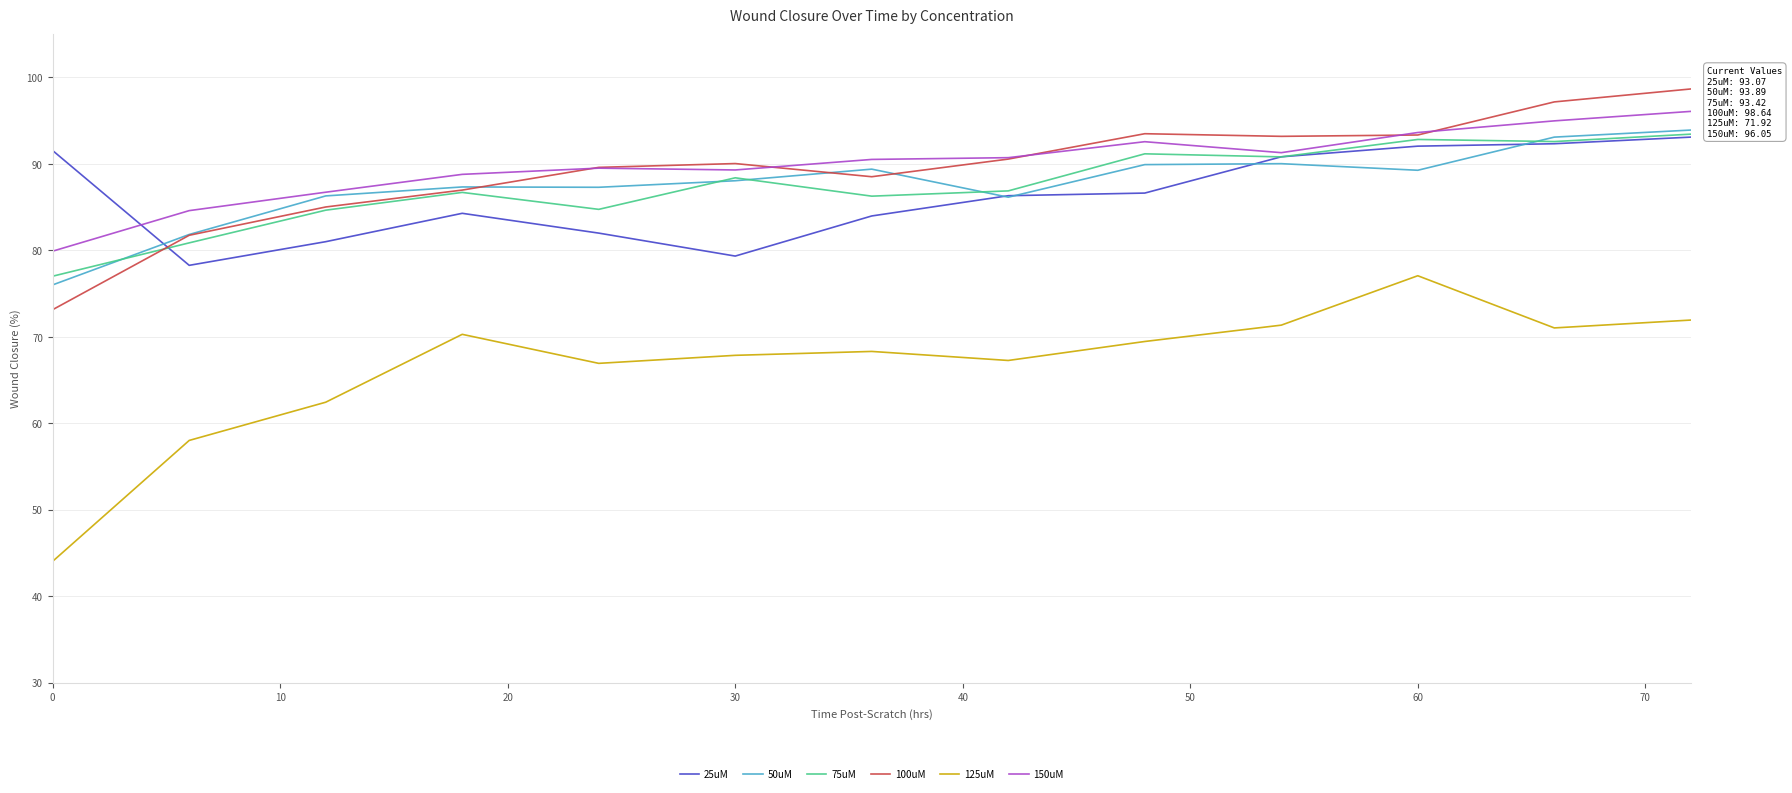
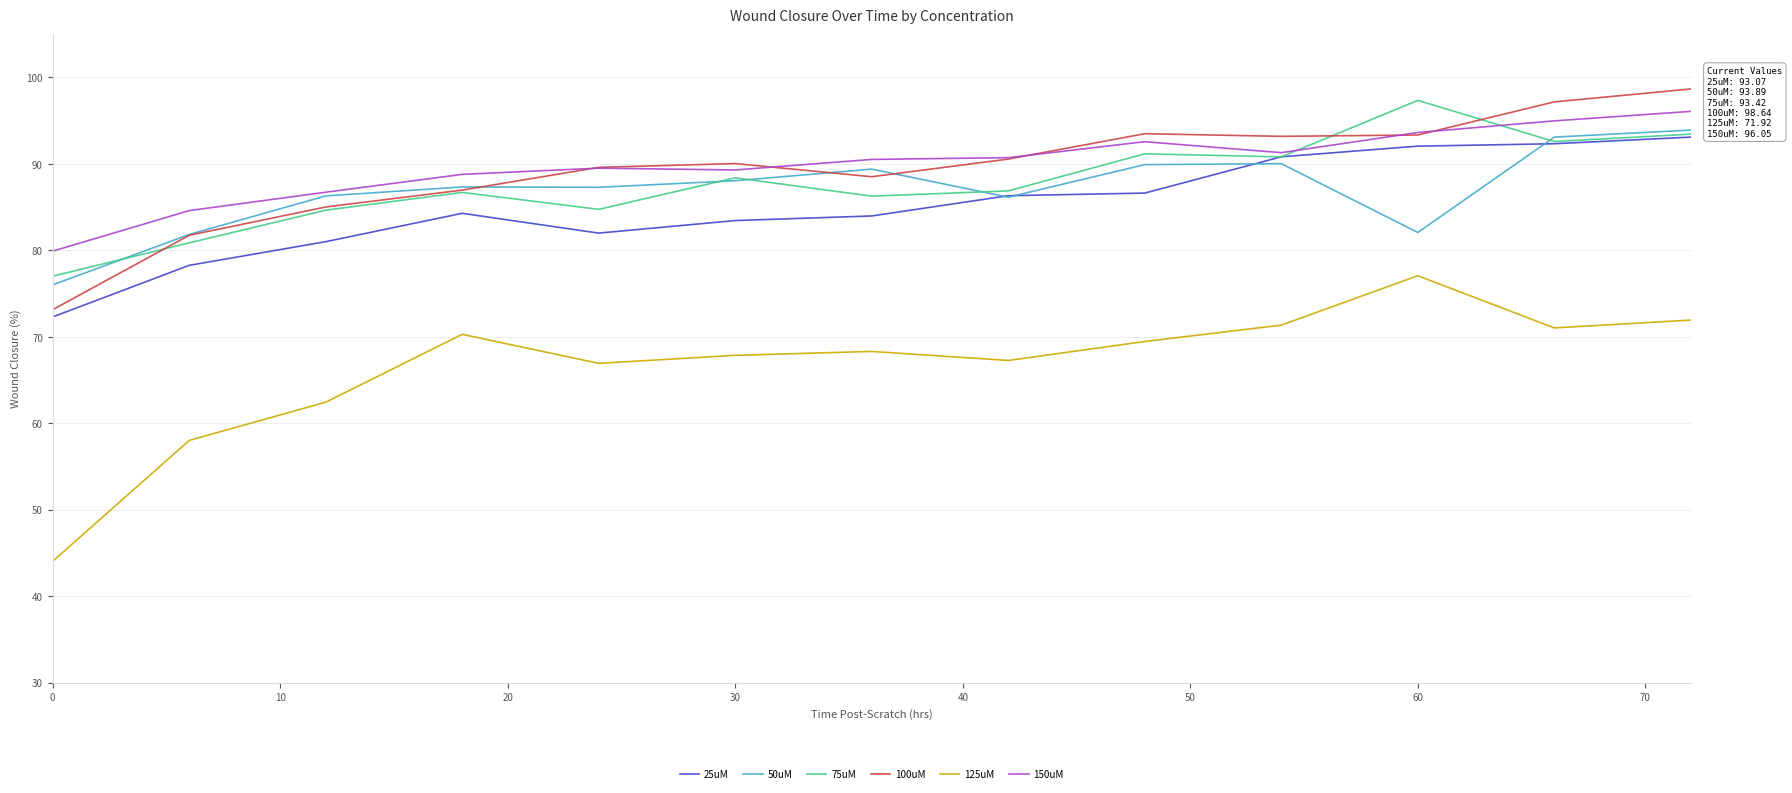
  {
    "25uM": {
-     "0": 92,
-     "30": 79,
+     "0": 72,
+     "30": 83,
      "60": 92
    },
    "50uM": {
      "0": 76,
      "30": 88,
-     "60": 89
+     "60": 82
    },
    "75uM": {
      "0": 77,
      "30": 88,
-     "60": 93
+     "60": 97
    },
    "100uM": {
      "0": 73,
      "30": 90
    },
    "125uM": {
      "0": 44,
      "30": 68,
      "60": 77
    },
    "150uM": {
      "0": 80,
      "30": 89
    }
  }
